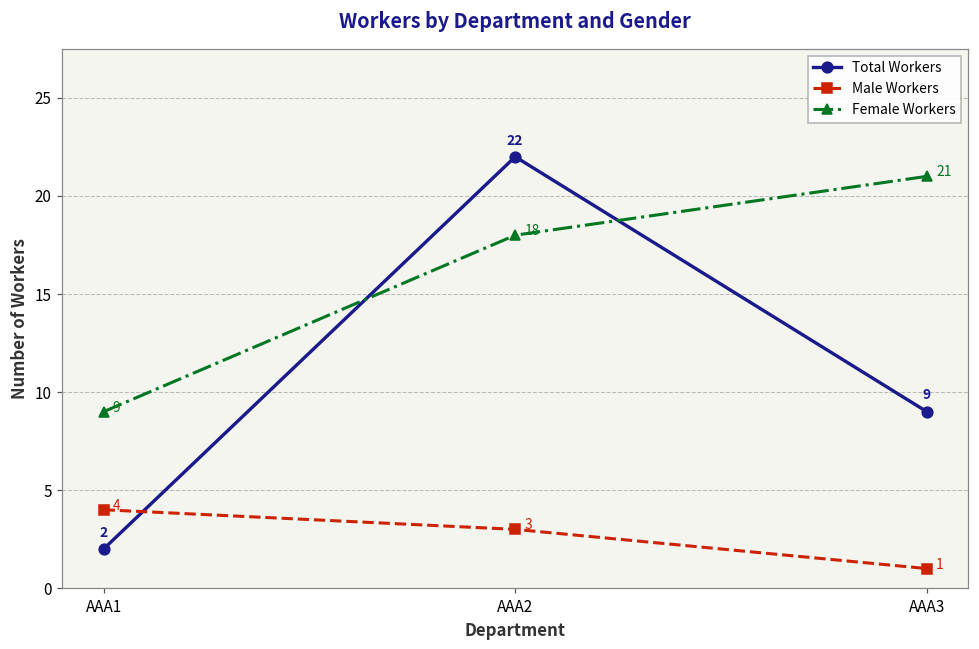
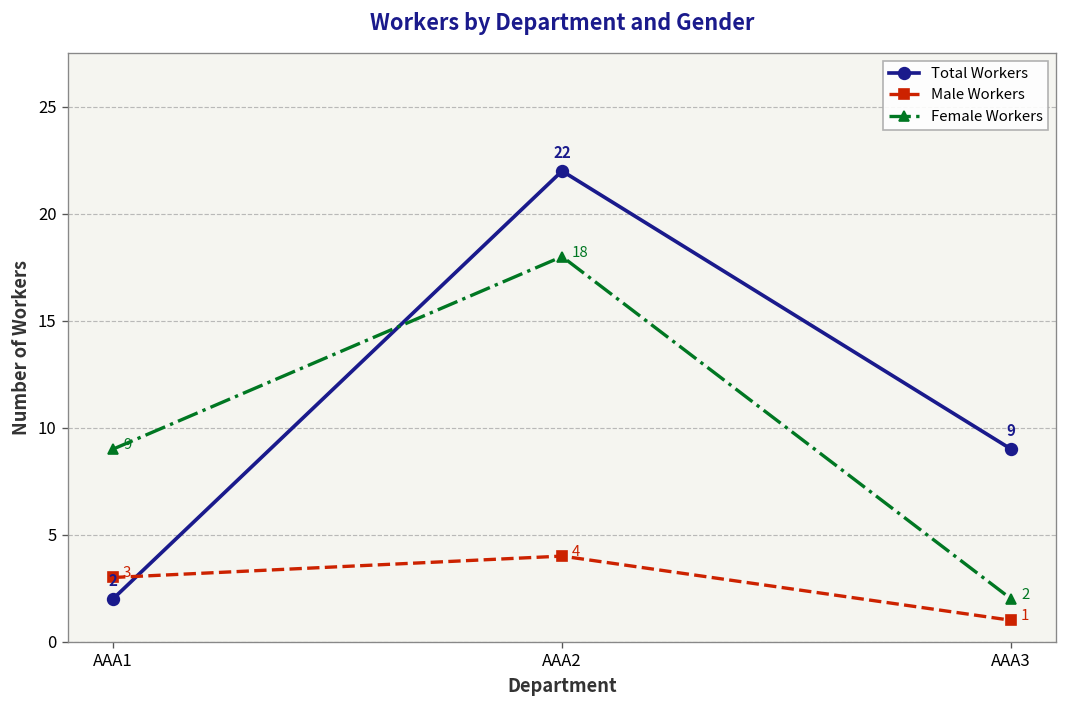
  {
    "Total Workers": {
      "AAA2": 22,
      "AAA3": 9
    },
    "Male Workers": {
-     "AAA1": 4,
-     "AAA2": 3,
+     "AAA1": 3,
+     "AAA2": 4,
      "AAA3": 1
    },
    "Female Workers": {
      "AAA1": 9,
      "AAA2": 18,
-     "AAA3": 21
+     "AAA3": 2
    }
  }
